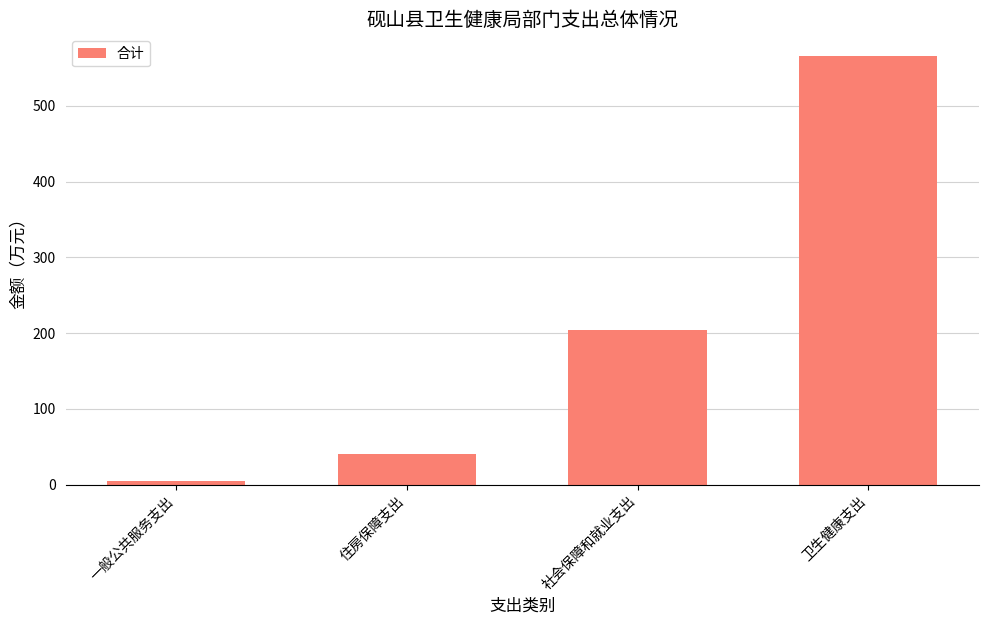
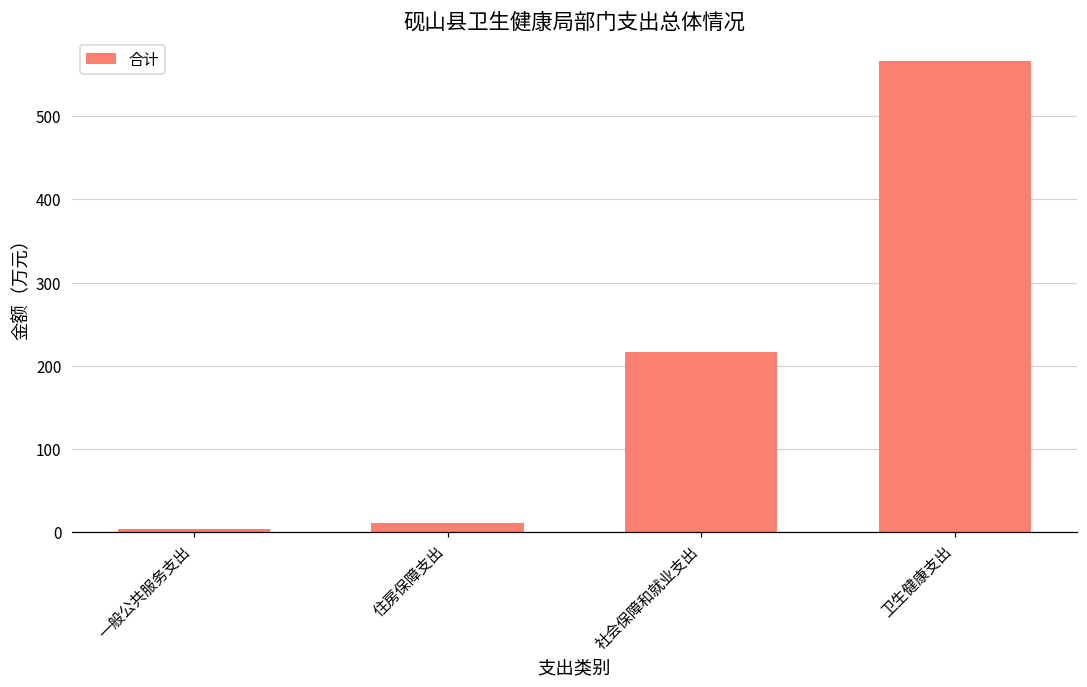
  {
    "一般公共服务支出": 0,
-   "住房保障支出": 40,
-   "社会保障和就业支出": 200,
+   "住房保障支出": 10,
+   "社会保障和就业支出": 220,
    "卫生健康支出": 570
  }
